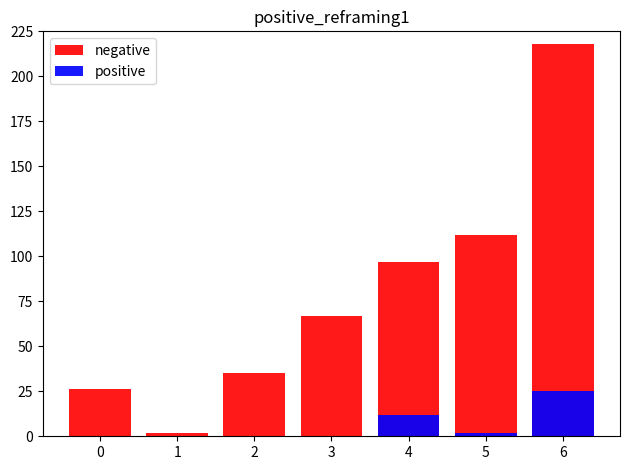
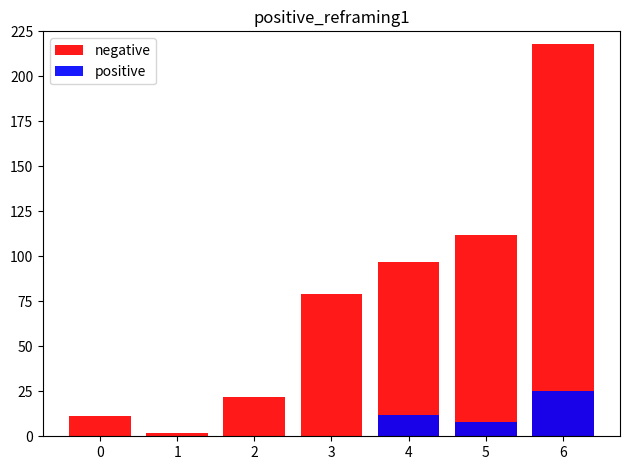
  {
    "negative": {
-     "0": 26,
+     "0": 11,
      "1": 2,
-     "2": 35,
-     "3": 67,
+     "2": 22,
+     "3": 79,
      "4": 97,
      "5": 112,
      "6": 218
    },
    "positive": {
      "0": 0,
      "1": 0,
      "2": 0,
      "3": 0,
-     "5": 2
+     "5": 8
    }
  }
